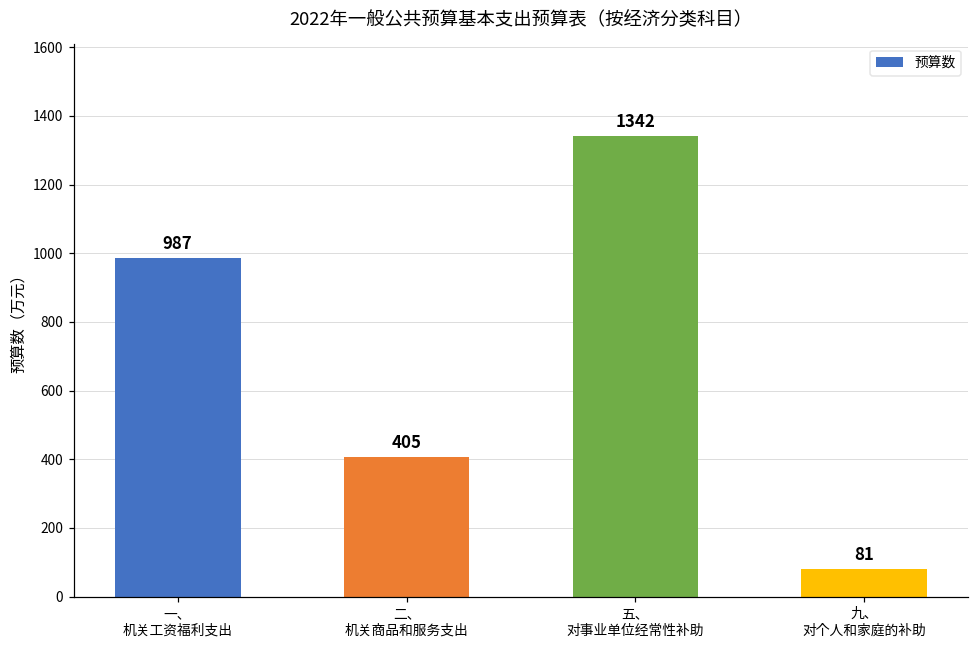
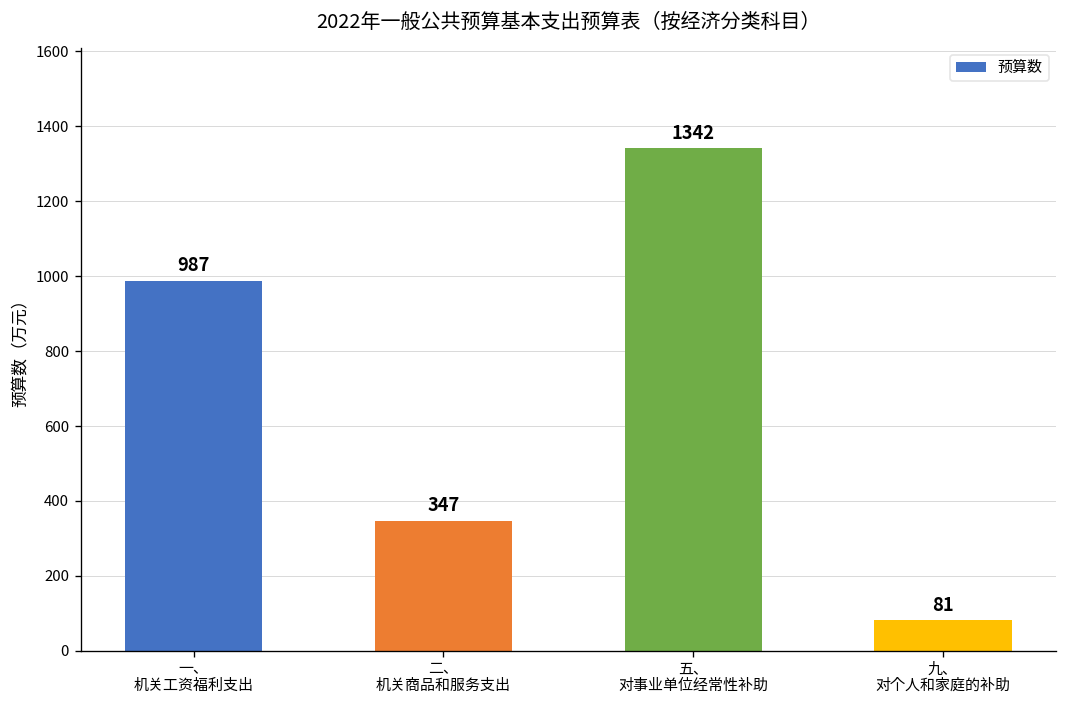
  {
    "一、 机关工资福利支出": 987,
-   "二、 机关商品和服务支出": 405,
+   "二、 机关商品和服务支出": 347,
    "五、 对事业单位经常性补助": 1342,
    "九、 对个人和家庭的补助": 81
  }
